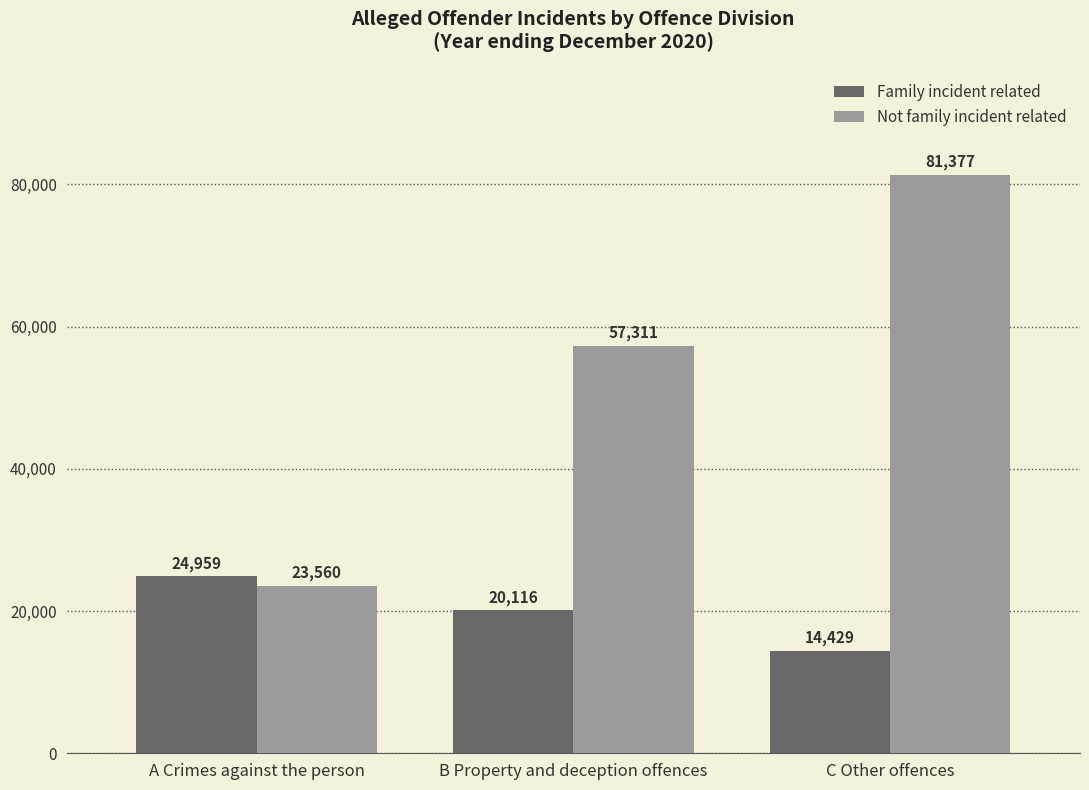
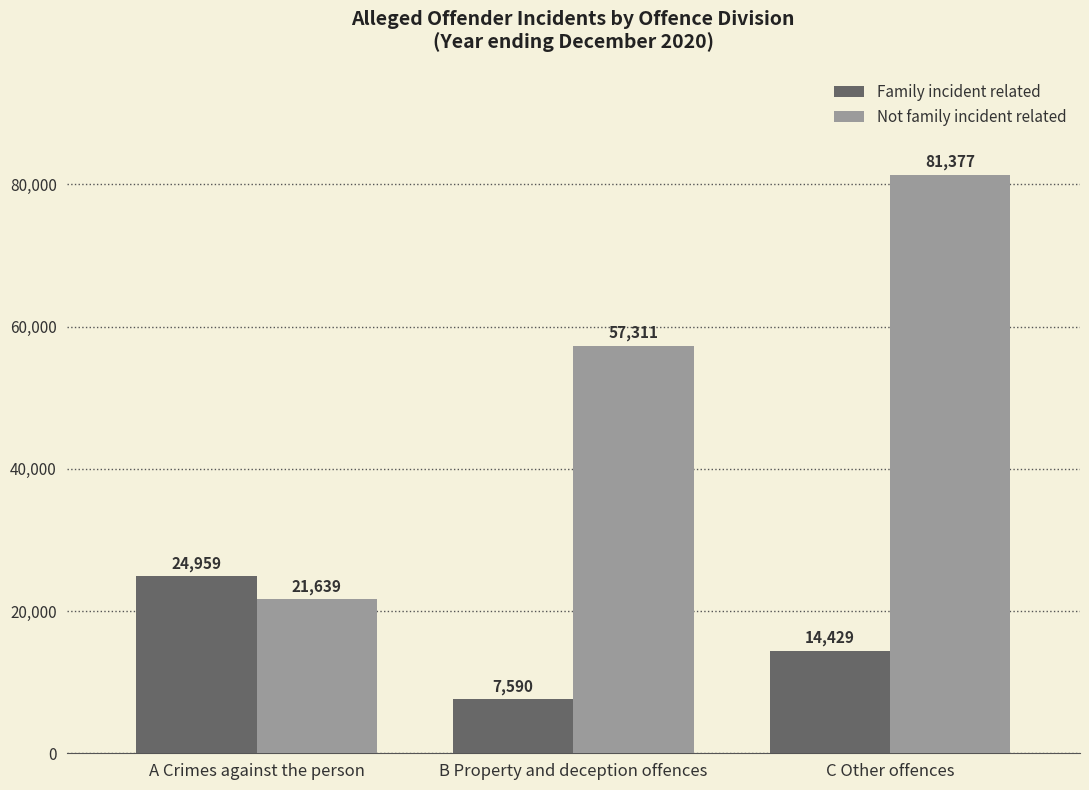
  {
    "Family incident related": {
      "A Crimes against the person": "24,959",
-     "B Property and deception offences": "20,116",
+     "B Property and deception offences": "7,590",
      "C Other offences": "14,429"
    },
    "Not family incident related": {
-     "A Crimes against the person": "23,560",
+     "A Crimes against the person": "21,639",
      "B Property and deception offences": "57,311",
      "C Other offences": "81,377"
    }
  }
